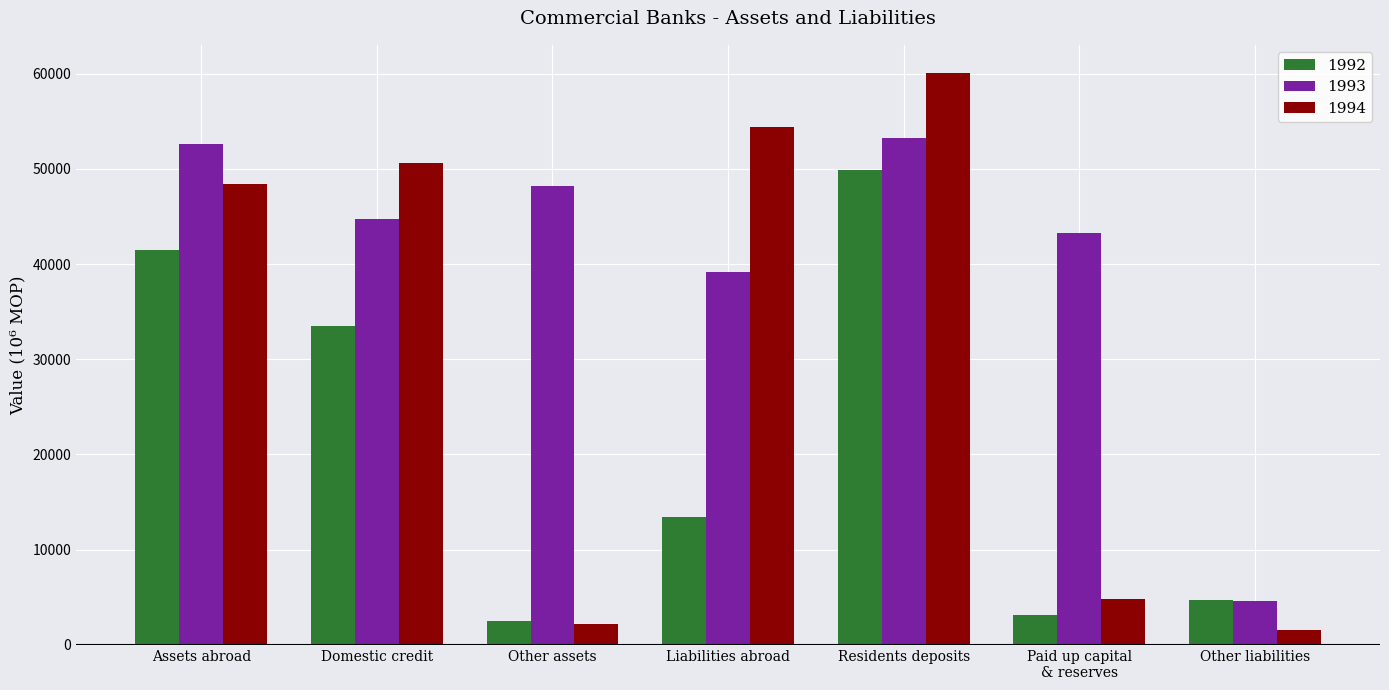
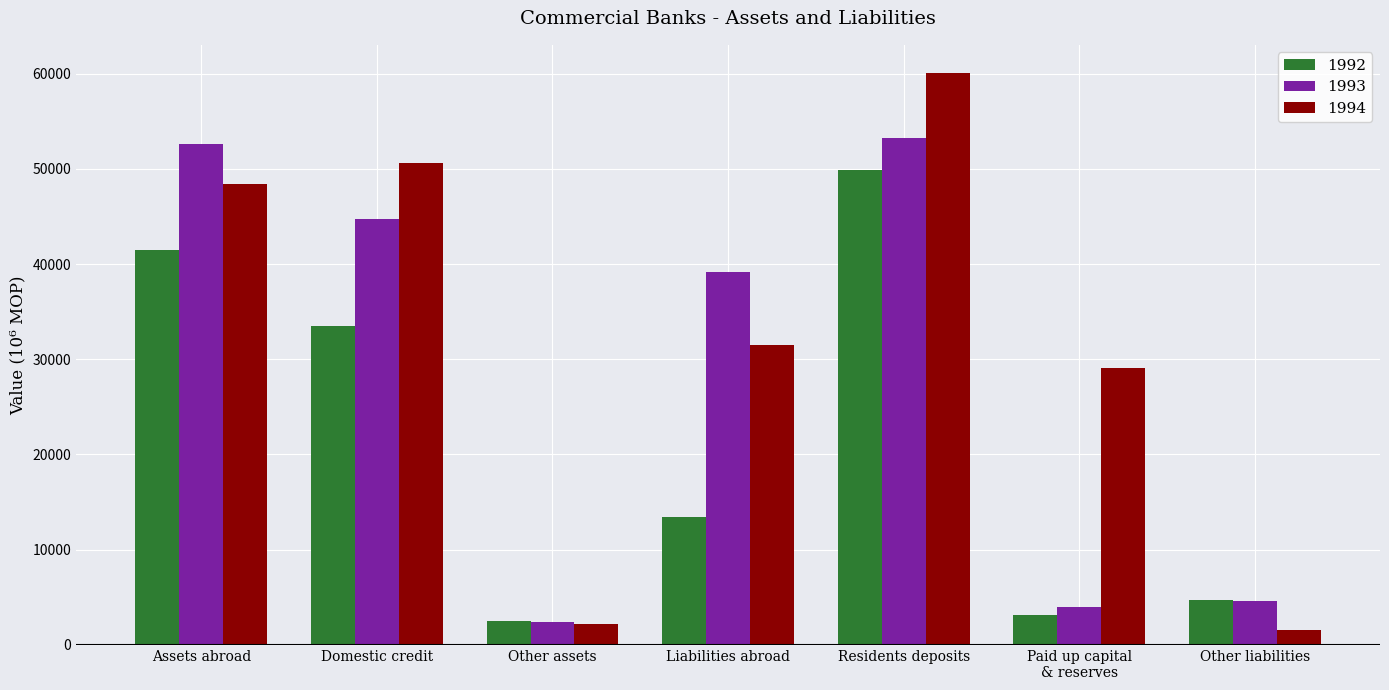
  {
    "1992": {
      "Assets abroad": 41000,
      "Domestic credit": 33000,
      "Other assets": 2000,
      "Liabilities abroad": 13000,
      "Residents deposits": 50000,
      "Paid up capital & reserves": 3000,
      "Other liabilities": 5000
    },
    "1993": {
      "Assets abroad": 53000,
      "Domestic credit": 45000,
-     "Other assets": 48000,
+     "Other assets": 2000,
      "Liabilities abroad": 39000,
      "Residents deposits": 53000,
-     "Paid up capital & reserves": 43000,
+     "Paid up capital & reserves": 4000,
      "Other liabilities": 5000
    },
    "1994": {
      "Assets abroad": 48000,
      "Domestic credit": 51000,
      "Other assets": 2000,
-     "Liabilities abroad": 54000,
+     "Liabilities abroad": 32000,
      "Residents deposits": 60000,
-     "Paid up capital & reserves": 5000,
+     "Paid up capital & reserves": 29000,
      "Other liabilities": 2000
    }
  }
